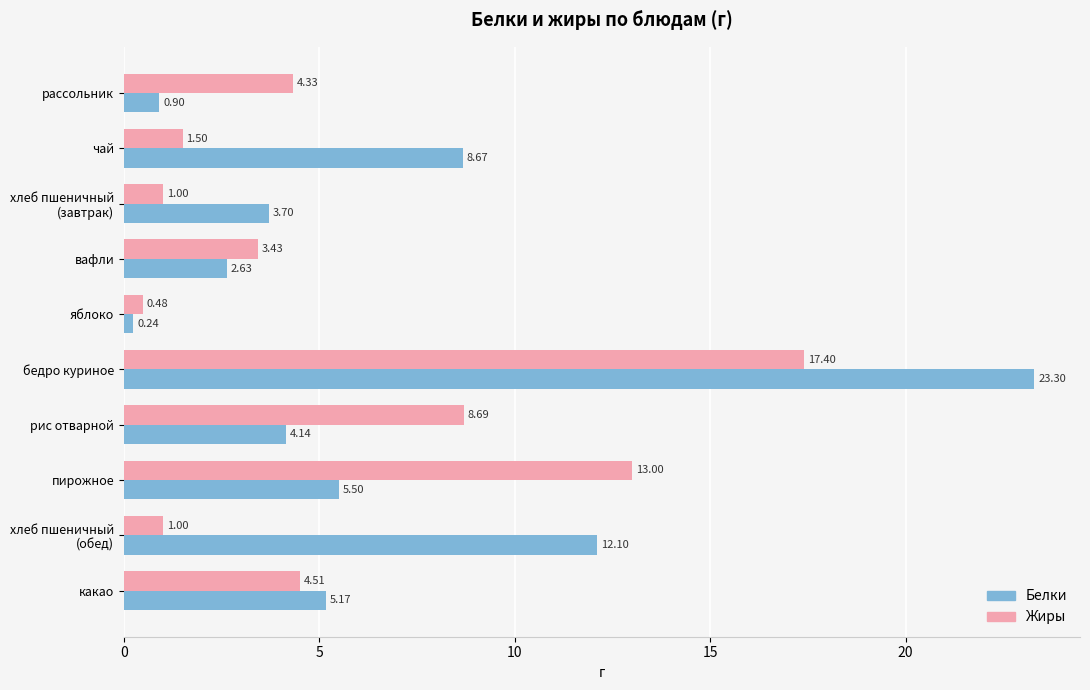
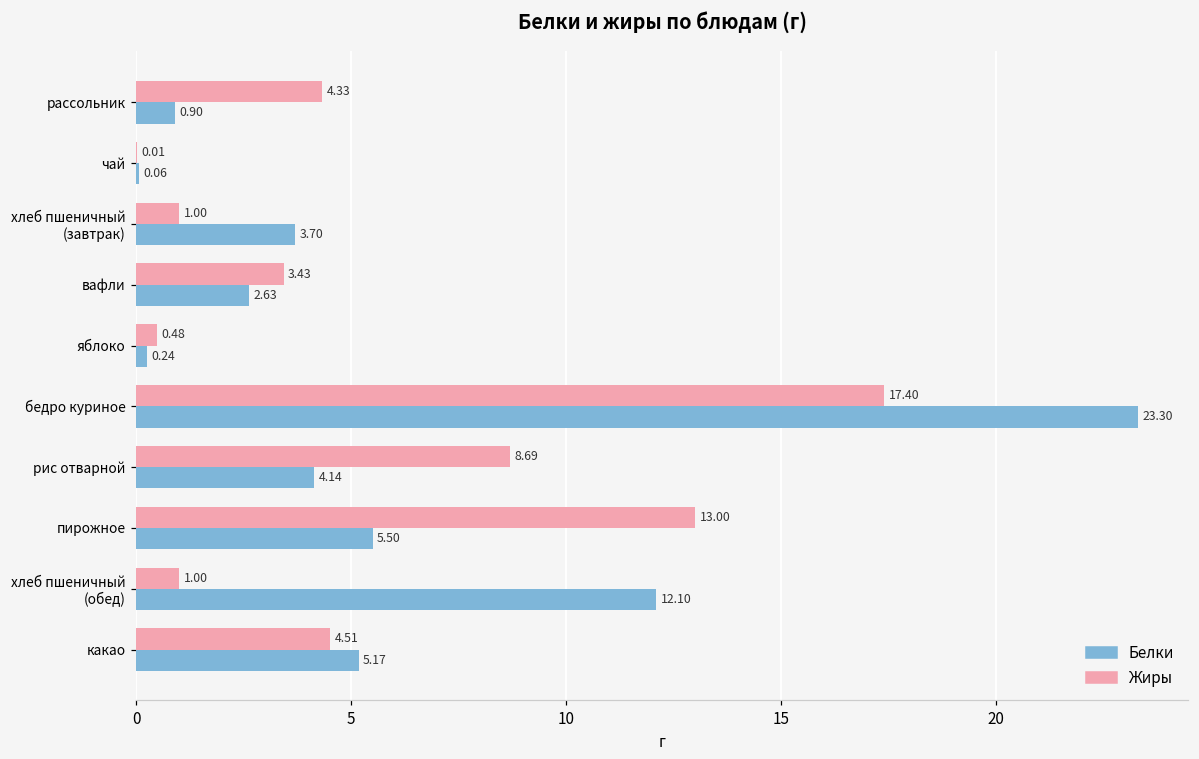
  {
    "Белки": {
      "рассольник": 0.90,
-     "чай": 8.67,
+     "чай": 0.06,
      "хлеб пшеничный (завтрак)": 3.70,
      "вафли": 2.63,
      "яблоко": 0.24,
      "бедро куриное": 23.30,
      "рис отварной": 4.14,
      "пирожное": 5.50,
      "хлеб пшеничный (обед)": 12.10,
      "какао": 5.17
    },
    "Жиры": {
      "рассольник": 4.33,
-     "чай": 1.50,
+     "чай": 0.01,
      "хлеб пшеничный (завтрак)": 1.00,
      "вафли": 3.43,
      "яблоко": 0.48,
      "бедро куриное": 17.40,
      "рис отварной": 8.69,
      "пирожное": 13.00,
      "хлеб пшеничный (обед)": 1.00,
      "какао": 4.51
    }
  }
